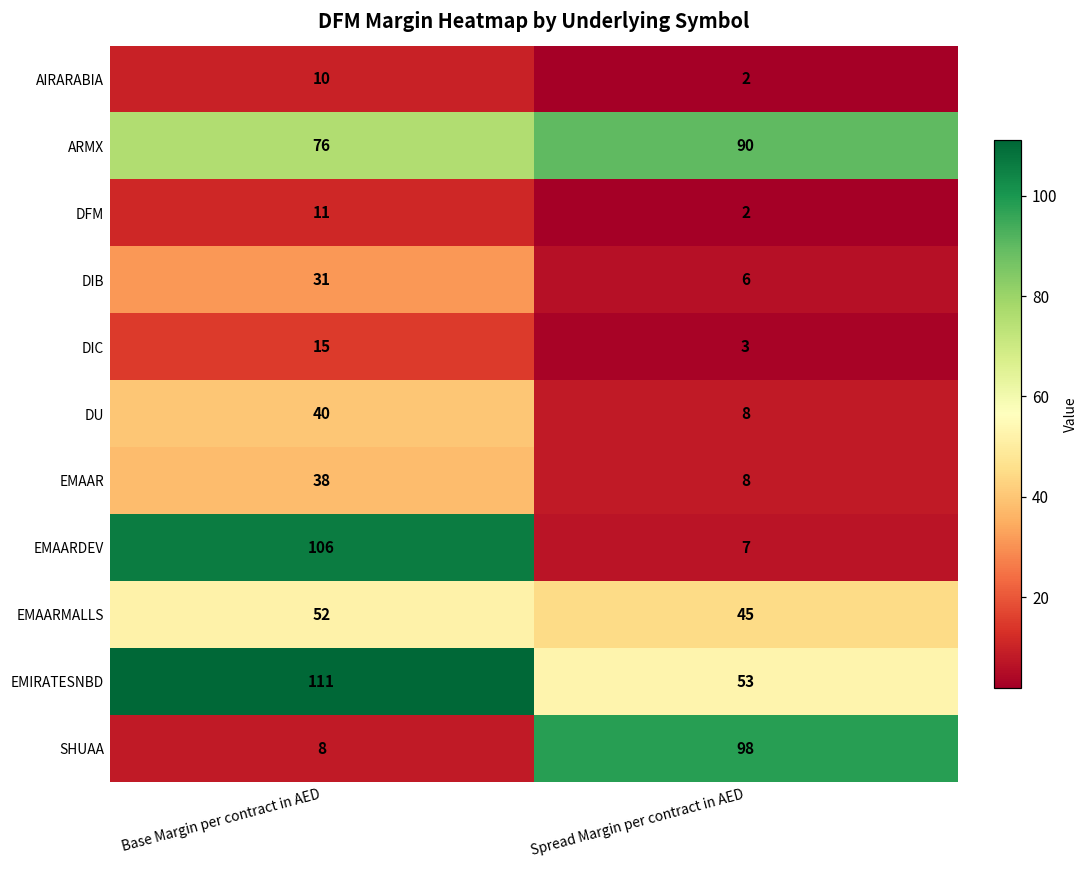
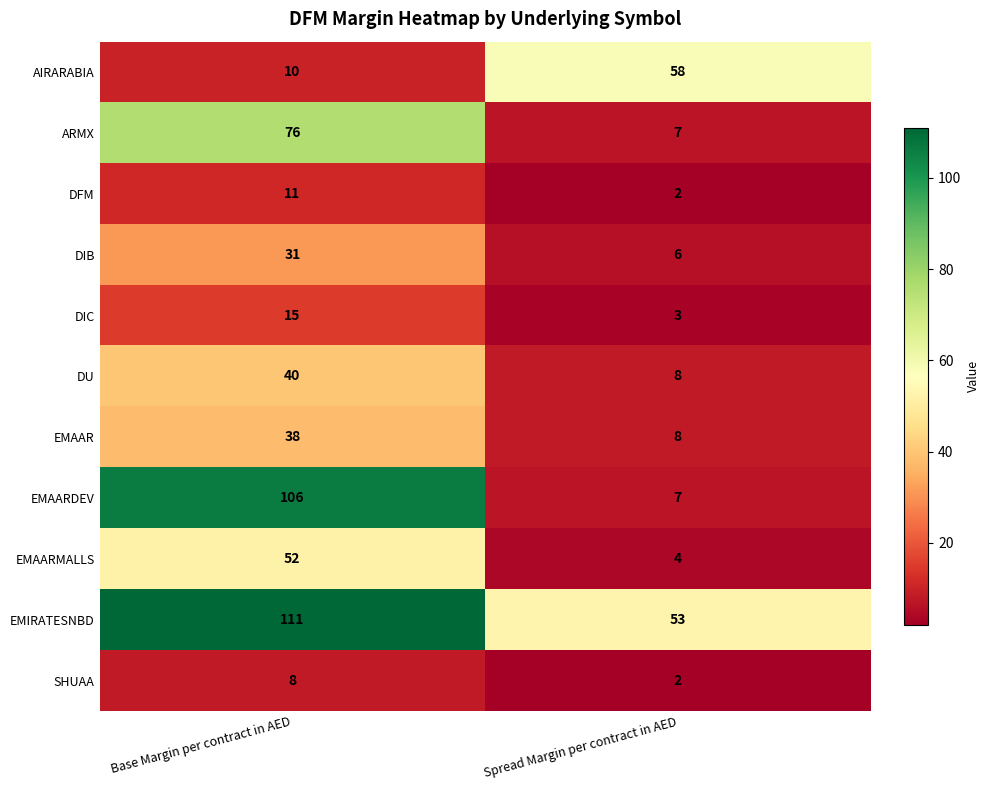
  {
    "AIRARABIA": {
      "Base Margin per contract in AED": 10,
-     "Spread Margin per contract in AED": 2
+     "Spread Margin per contract in AED": 58
    },
    "ARMX": {
      "Base Margin per contract in AED": 76,
-     "Spread Margin per contract in AED": 90
+     "Spread Margin per contract in AED": 7
    },
    "DFM": {
      "Base Margin per contract in AED": 11,
      "Spread Margin per contract in AED": 2
    },
    "DIB": {
      "Base Margin per contract in AED": 31,
      "Spread Margin per contract in AED": 6
    },
    "DIC": {
      "Base Margin per contract in AED": 15,
      "Spread Margin per contract in AED": 3
    },
    "DU": {
      "Base Margin per contract in AED": 40,
      "Spread Margin per contract in AED": 8
    },
    "EMAAR": {
      "Base Margin per contract in AED": 38,
      "Spread Margin per contract in AED": 8
    },
    "EMAARDEV": {
      "Base Margin per contract in AED": 106,
      "Spread Margin per contract in AED": 7
    },
    "EMAARMALLS": {
      "Base Margin per contract in AED": 52,
-     "Spread Margin per contract in AED": 45
+     "Spread Margin per contract in AED": 4
    },
    "EMIRATESNBD": {
      "Base Margin per contract in AED": 111,
      "Spread Margin per contract in AED": 53
    },
    "SHUAA": {
      "Base Margin per contract in AED": 8,
-     "Spread Margin per contract in AED": 98
+     "Spread Margin per contract in AED": 2
    }
  }
